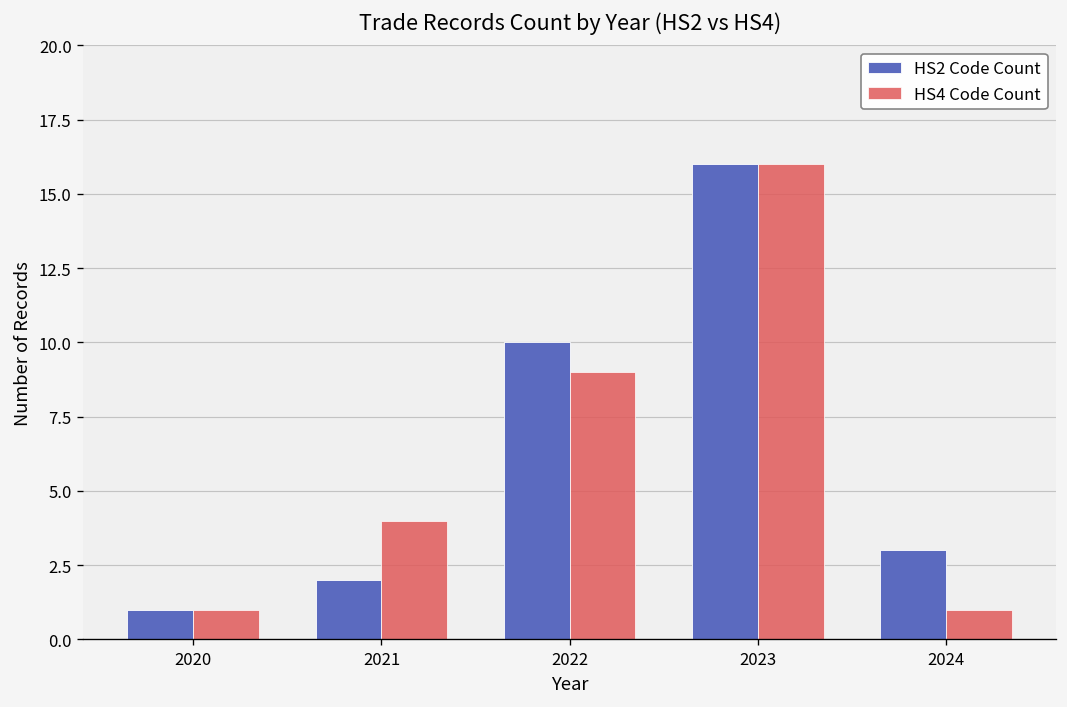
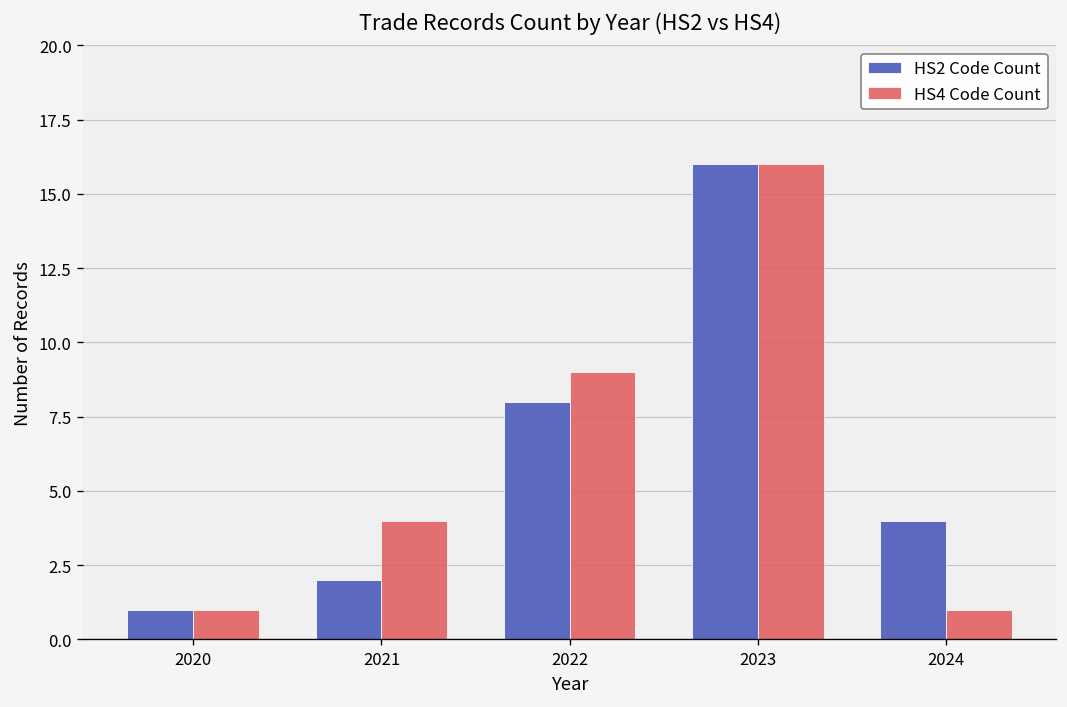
  {
    "HS2 Code Count": {
      "2020": 1,
      "2021": 2,
-     "2022": 10,
+     "2022": 8,
      "2023": 16,
-     "2024": 3
+     "2024": 4
    },
    "HS4 Code Count": {
      "2020": 1,
      "2021": 4,
      "2022": 9,
      "2023": 16,
      "2024": 1
    }
  }
